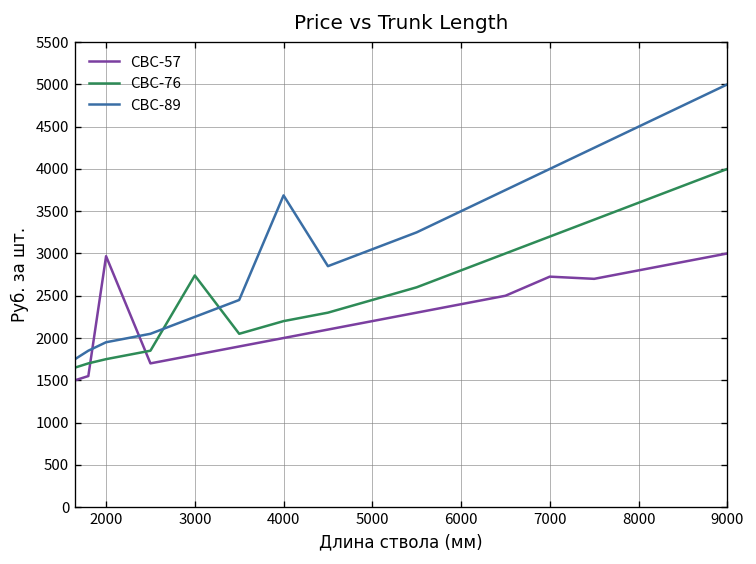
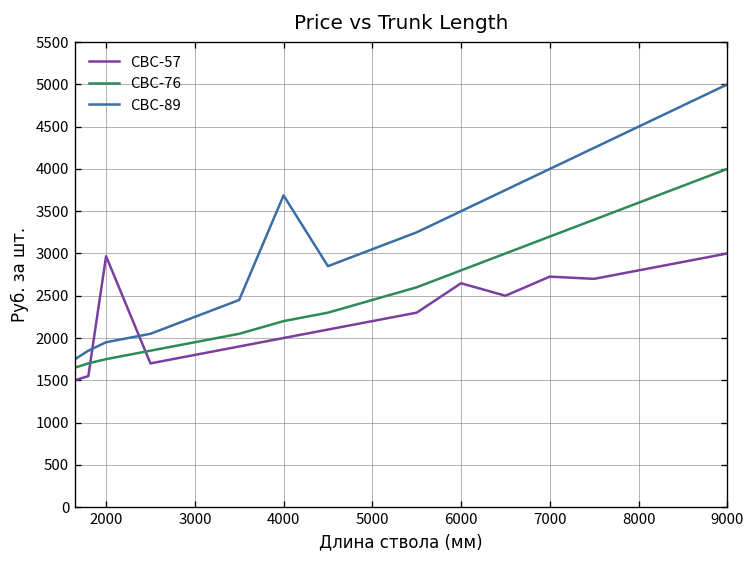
  {
    "СВС-57": {
      "2000": 3000,
      "3000": 1800,
      "4000": 2000,
      "5000": 2200,
-     "6000": 2400,
+     "6000": 2600,
      "7000": 2700,
      "8000": 2800,
      "9000": 3000
    },
    "СВС-76": {
      "2000": 1800,
-     "3000": 2700,
+     "3000": 2000,
      "4000": 2200,
      "5000": 2500,
      "6000": 2800,
      "7000": 3200,
      "8000": 3600,
      "9000": 4000
    },
    "СВС-89": {
      "2000": 2000,
      "3000": 2300,
      "4000": 3700,
      "5000": 3100,
      "6000": 3500,
      "7000": 4000,
      "8000": 4500,
      "9000": 5000
    }
  }
